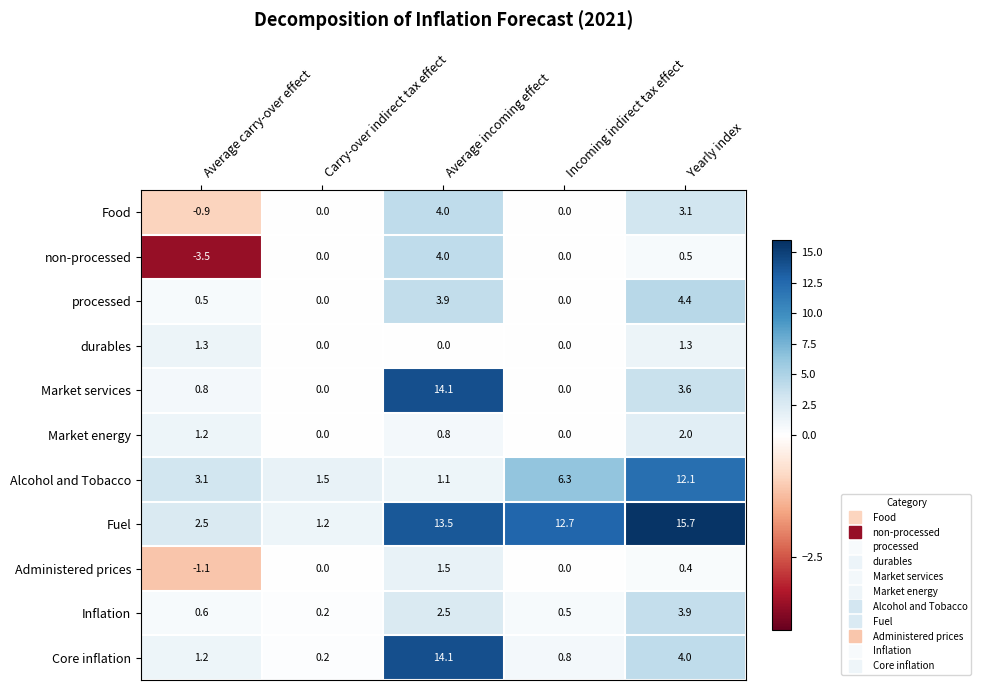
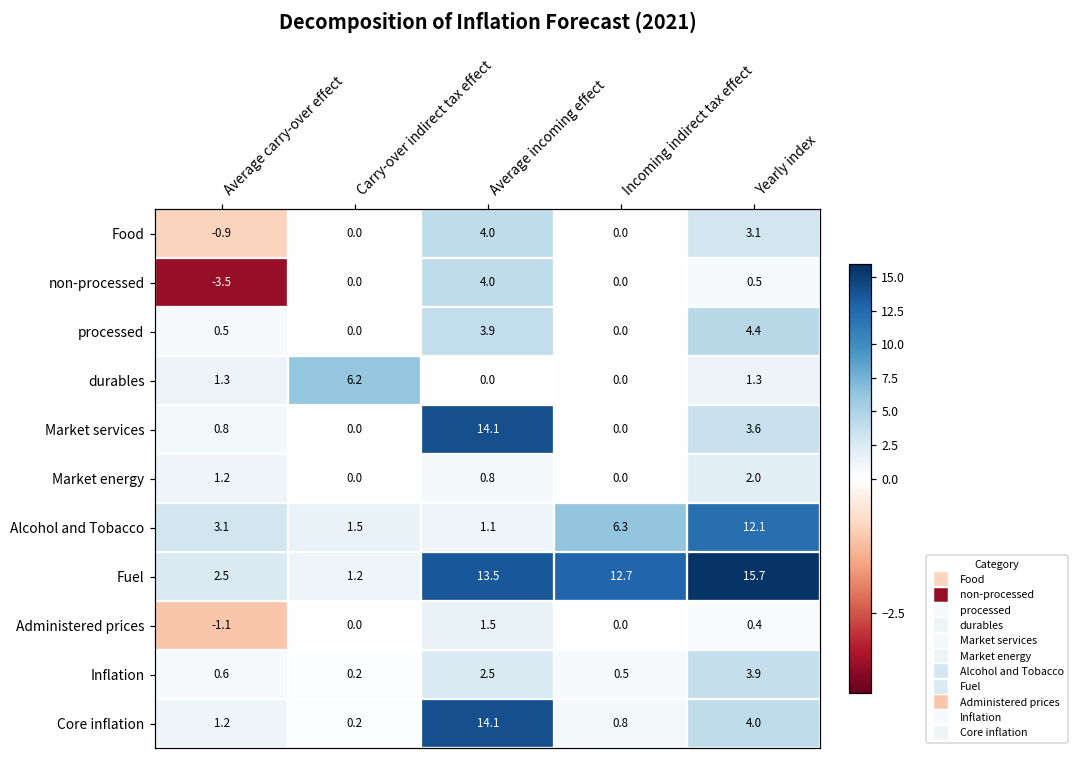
  {
    "Food": {
      "Average carry-over effect": -0.9,
      "Carry-over indirect tax effect": 0.0,
      "Average incoming effect": 4.0,
      "Incoming indirect tax effect": 0.0,
      "Yearly index": 3.1
    },
    "non-processed": {
      "Average carry-over effect": -3.5,
      "Carry-over indirect tax effect": 0.0,
      "Average incoming effect": 4.0,
      "Incoming indirect tax effect": 0.0,
      "Yearly index": 0.5
    },
    "processed": {
      "Average carry-over effect": 0.5,
      "Carry-over indirect tax effect": 0.0,
      "Average incoming effect": 3.9,
      "Incoming indirect tax effect": 0.0,
      "Yearly index": 4.4
    },
    "durables": {
      "Average carry-over effect": 1.3,
-     "Carry-over indirect tax effect": 0.0,
+     "Carry-over indirect tax effect": 6.2,
      "Average incoming effect": 0.0,
      "Incoming indirect tax effect": 0.0,
      "Yearly index": 1.3
    },
    "Market services": {
      "Average carry-over effect": 0.8,
      "Carry-over indirect tax effect": 0.0,
      "Average incoming effect": 14.1,
      "Incoming indirect tax effect": 0.0,
      "Yearly index": 3.6
    },
    "Market energy": {
      "Average carry-over effect": 1.2,
      "Carry-over indirect tax effect": 0.0,
      "Average incoming effect": 0.8,
      "Incoming indirect tax effect": 0.0,
      "Yearly index": 2.0
    },
    "Alcohol and Tobacco": {
      "Average carry-over effect": 3.1,
      "Carry-over indirect tax effect": 1.5,
      "Average incoming effect": 1.1,
      "Incoming indirect tax effect": 6.3,
      "Yearly index": 12.1
    },
    "Fuel": {
      "Average carry-over effect": 2.5,
      "Carry-over indirect tax effect": 1.2,
      "Average incoming effect": 13.5,
      "Incoming indirect tax effect": 12.7,
      "Yearly index": 15.7
    },
    "Administered prices": {
      "Average carry-over effect": -1.1,
      "Carry-over indirect tax effect": 0.0,
      "Average incoming effect": 1.5,
      "Incoming indirect tax effect": 0.0,
      "Yearly index": 0.4
    },
    "Inflation": {
      "Average carry-over effect": 0.6,
      "Carry-over indirect tax effect": 0.2,
      "Average incoming effect": 2.5,
      "Incoming indirect tax effect": 0.5,
      "Yearly index": 3.9
    },
    "Core inflation": {
      "Average carry-over effect": 1.2,
      "Carry-over indirect tax effect": 0.2,
      "Average incoming effect": 14.1,
      "Incoming indirect tax effect": 0.8,
      "Yearly index": 4.0
    }
  }
